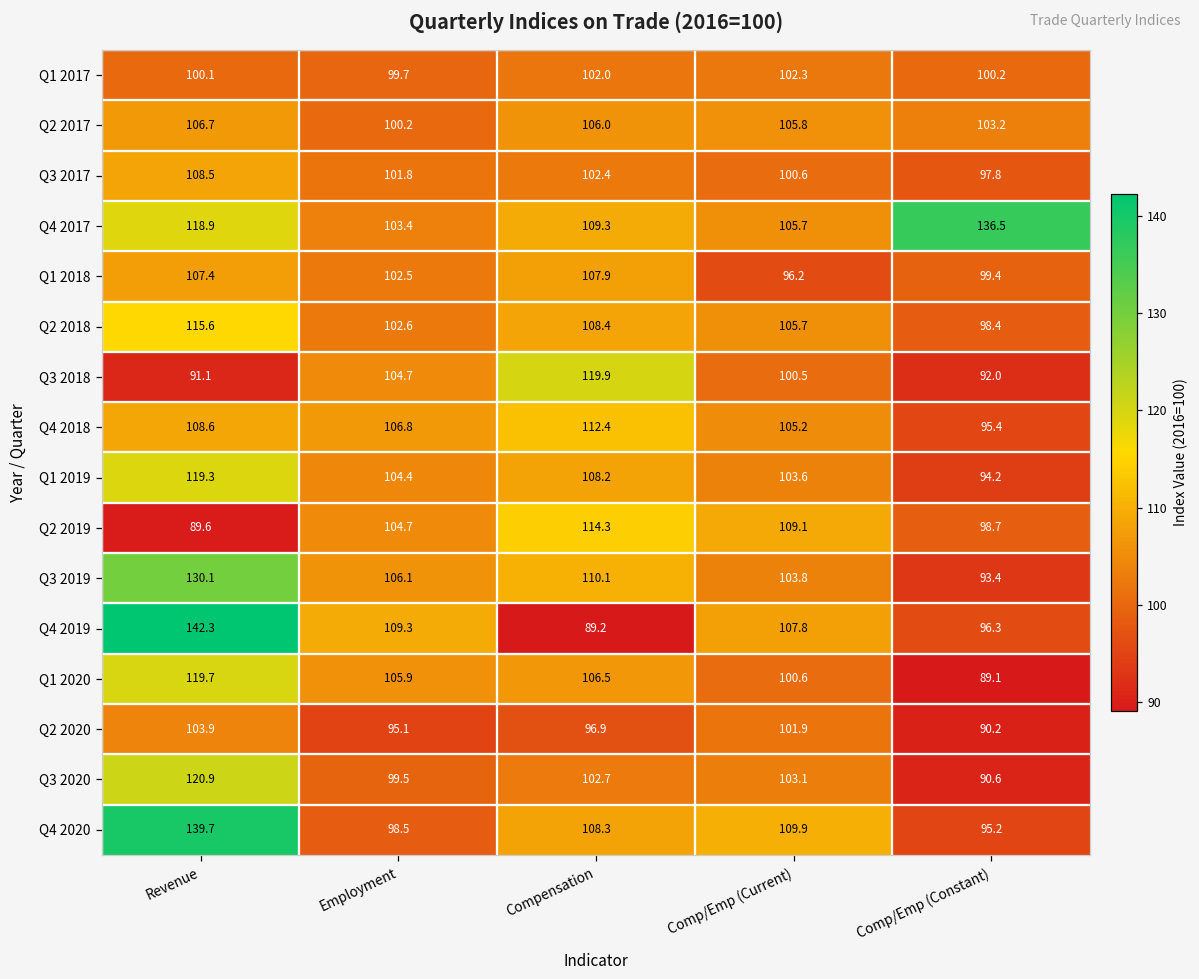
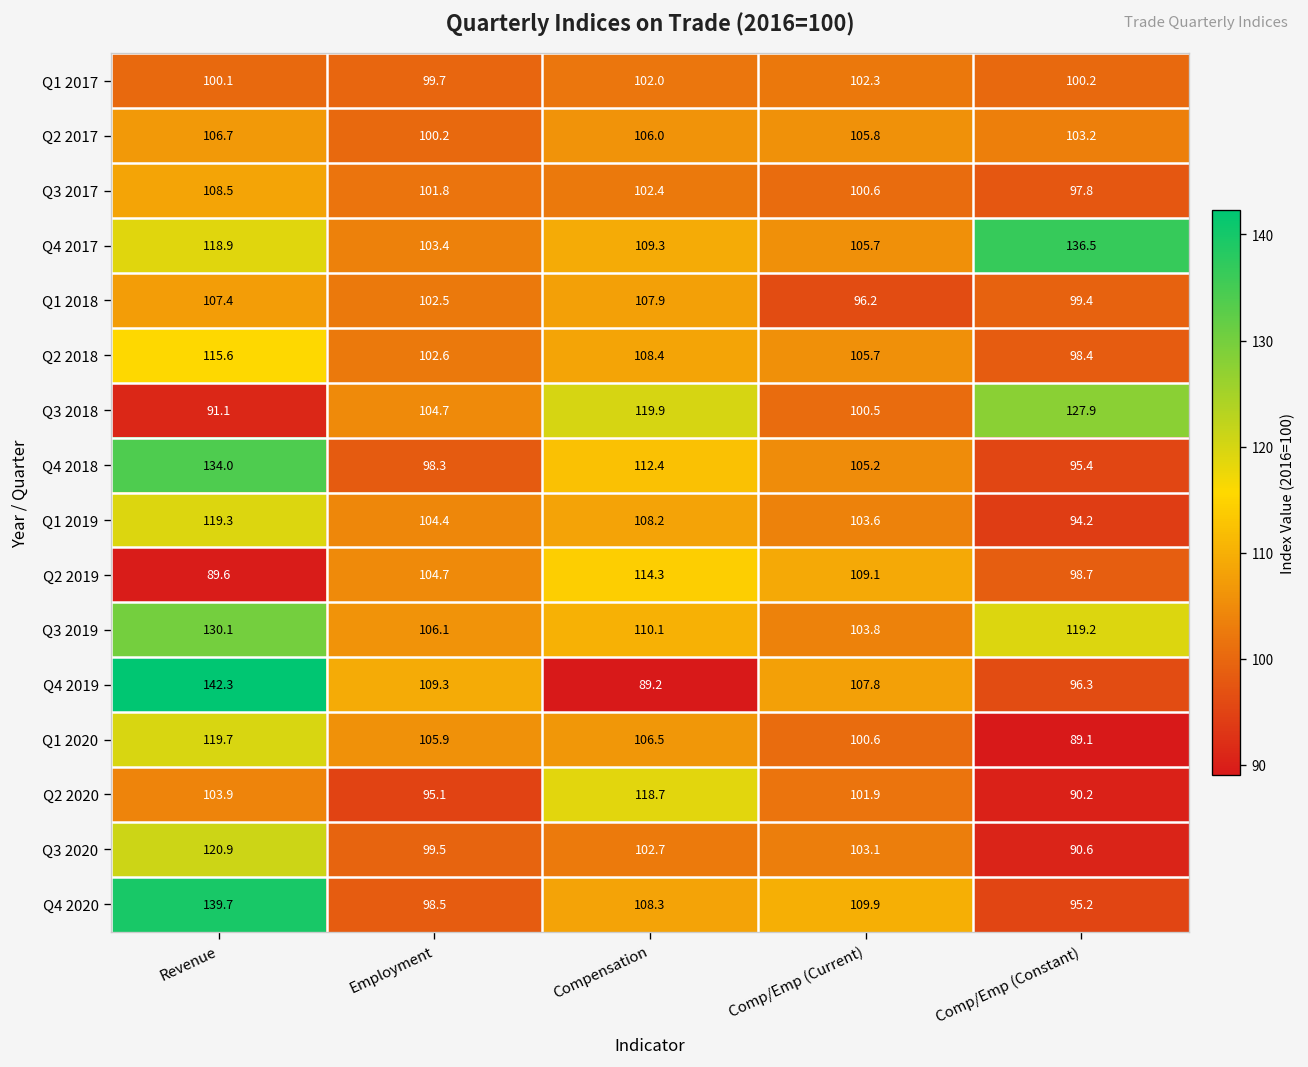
  {
    "Q1 2017": {
      "Revenue": 100.1,
      "Employment": 99.7,
      "Compensation": 102.0,
      "Comp/Emp (Current)": 102.3,
      "Comp/Emp (Constant)": 100.2
    },
    "Q2 2017": {
      "Revenue": 106.7,
      "Employment": 100.2,
      "Compensation": 106.0,
      "Comp/Emp (Current)": 105.8,
      "Comp/Emp (Constant)": 103.2
    },
    "Q3 2017": {
      "Revenue": 108.5,
      "Employment": 101.8,
      "Compensation": 102.4,
      "Comp/Emp (Current)": 100.6,
      "Comp/Emp (Constant)": 97.8
    },
    "Q4 2017": {
      "Revenue": 118.9,
      "Employment": 103.4,
      "Compensation": 109.3,
      "Comp/Emp (Current)": 105.7,
      "Comp/Emp (Constant)": 136.5
    },
    "Q1 2018": {
      "Revenue": 107.4,
      "Employment": 102.5,
      "Compensation": 107.9,
      "Comp/Emp (Current)": 96.2,
      "Comp/Emp (Constant)": 99.4
    },
    "Q2 2018": {
      "Revenue": 115.6,
      "Employment": 102.6,
      "Compensation": 108.4,
      "Comp/Emp (Current)": 105.7,
      "Comp/Emp (Constant)": 98.4
    },
    "Q3 2018": {
      "Revenue": 91.1,
      "Employment": 104.7,
      "Compensation": 119.9,
      "Comp/Emp (Current)": 100.5,
-     "Comp/Emp (Constant)": 92.0
+     "Comp/Emp (Constant)": 127.9
    },
    "Q4 2018": {
-     "Revenue": 108.6,
-     "Employment": 106.8,
+     "Revenue": 134.0,
+     "Employment": 98.3,
      "Compensation": 112.4,
      "Comp/Emp (Current)": 105.2,
      "Comp/Emp (Constant)": 95.4
    },
    "Q1 2019": {
      "Revenue": 119.3,
      "Employment": 104.4,
      "Compensation": 108.2,
      "Comp/Emp (Current)": 103.6,
      "Comp/Emp (Constant)": 94.2
    },
    "Q2 2019": {
      "Revenue": 89.6,
      "Employment": 104.7,
      "Compensation": 114.3,
      "Comp/Emp (Current)": 109.1,
      "Comp/Emp (Constant)": 98.7
    },
    "Q3 2019": {
      "Revenue": 130.1,
      "Employment": 106.1,
      "Compensation": 110.1,
      "Comp/Emp (Current)": 103.8,
-     "Comp/Emp (Constant)": 93.4
+     "Comp/Emp (Constant)": 119.2
    },
    "Q4 2019": {
      "Revenue": 142.3,
      "Employment": 109.3,
      "Compensation": 89.2,
      "Comp/Emp (Current)": 107.8,
      "Comp/Emp (Constant)": 96.3
    },
    "Q1 2020": {
      "Revenue": 119.7,
      "Employment": 105.9,
      "Compensation": 106.5,
      "Comp/Emp (Current)": 100.6,
      "Comp/Emp (Constant)": 89.1
    },
    "Q2 2020": {
      "Revenue": 103.9,
      "Employment": 95.1,
-     "Compensation": 96.9,
+     "Compensation": 118.7,
      "Comp/Emp (Current)": 101.9,
      "Comp/Emp (Constant)": 90.2
    },
    "Q3 2020": {
      "Revenue": 120.9,
      "Employment": 99.5,
      "Compensation": 102.7,
      "Comp/Emp (Current)": 103.1,
      "Comp/Emp (Constant)": 90.6
    },
    "Q4 2020": {
      "Revenue": 139.7,
      "Employment": 98.5,
      "Compensation": 108.3,
      "Comp/Emp (Current)": 109.9,
      "Comp/Emp (Constant)": 95.2
    }
  }
